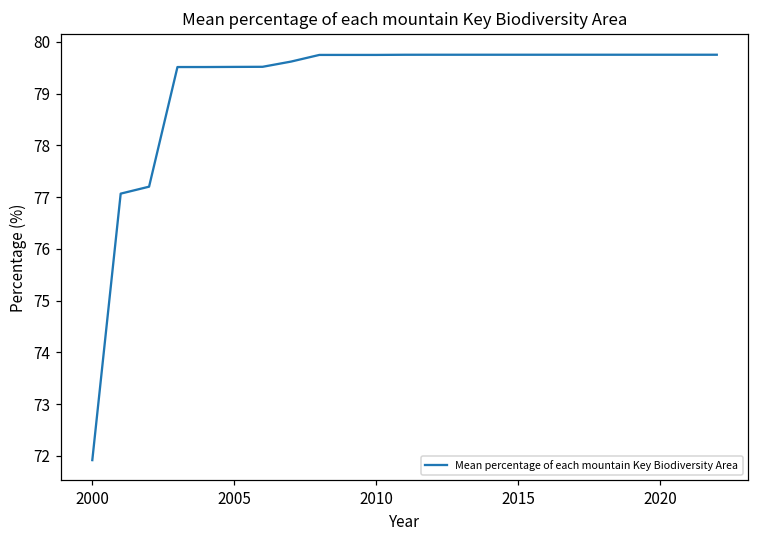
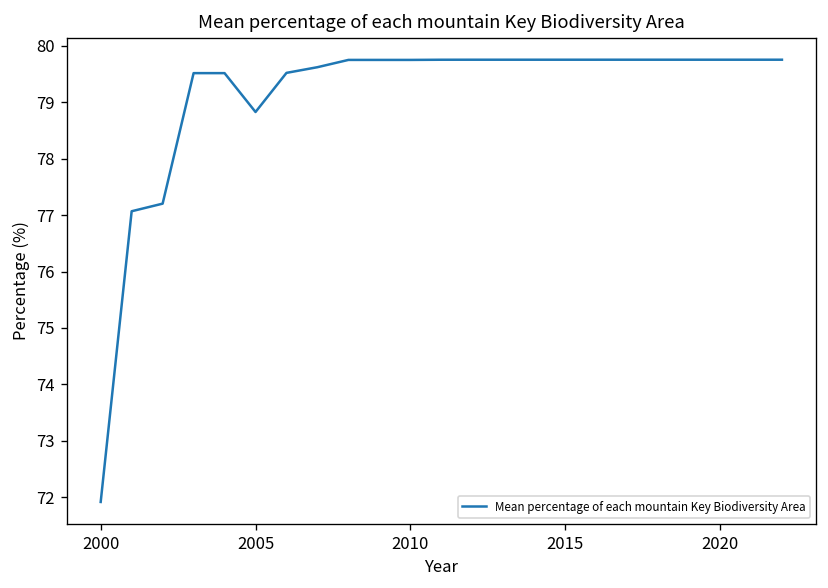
  {
    "2000": 71.9,
-   "2005": 79.5,
+   "2005": 78.8,
    "2010": 79.7,
    "2015": 79.8,
    "2020": 79.8
  }
